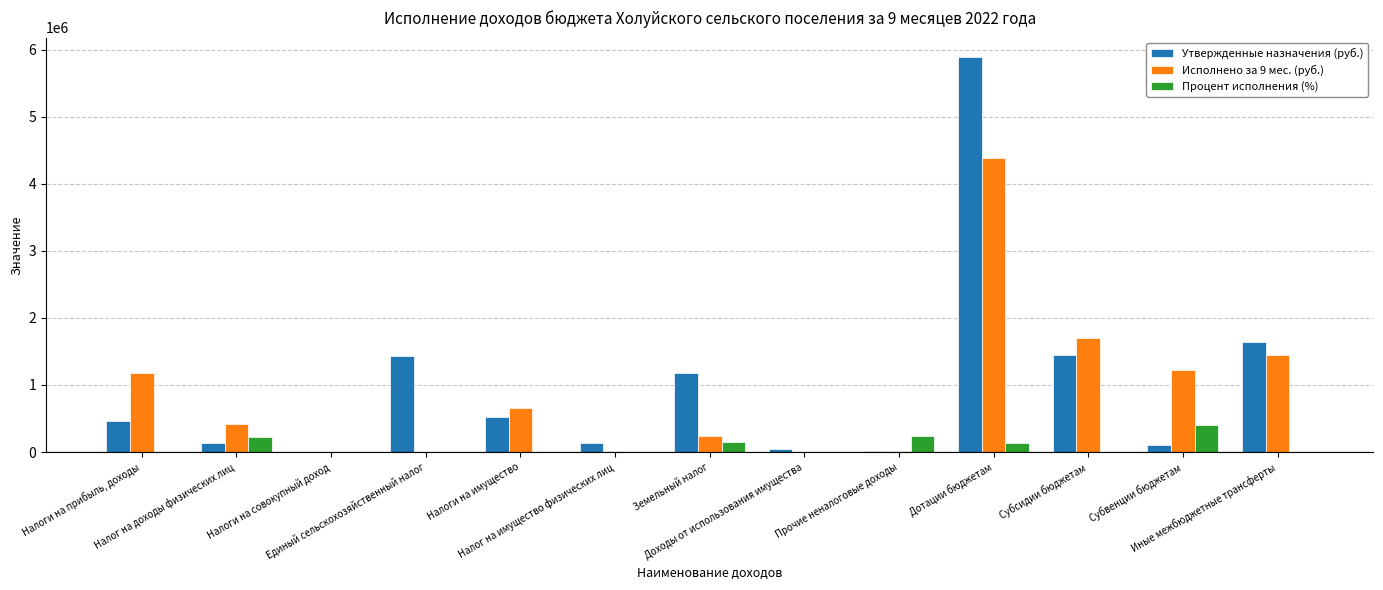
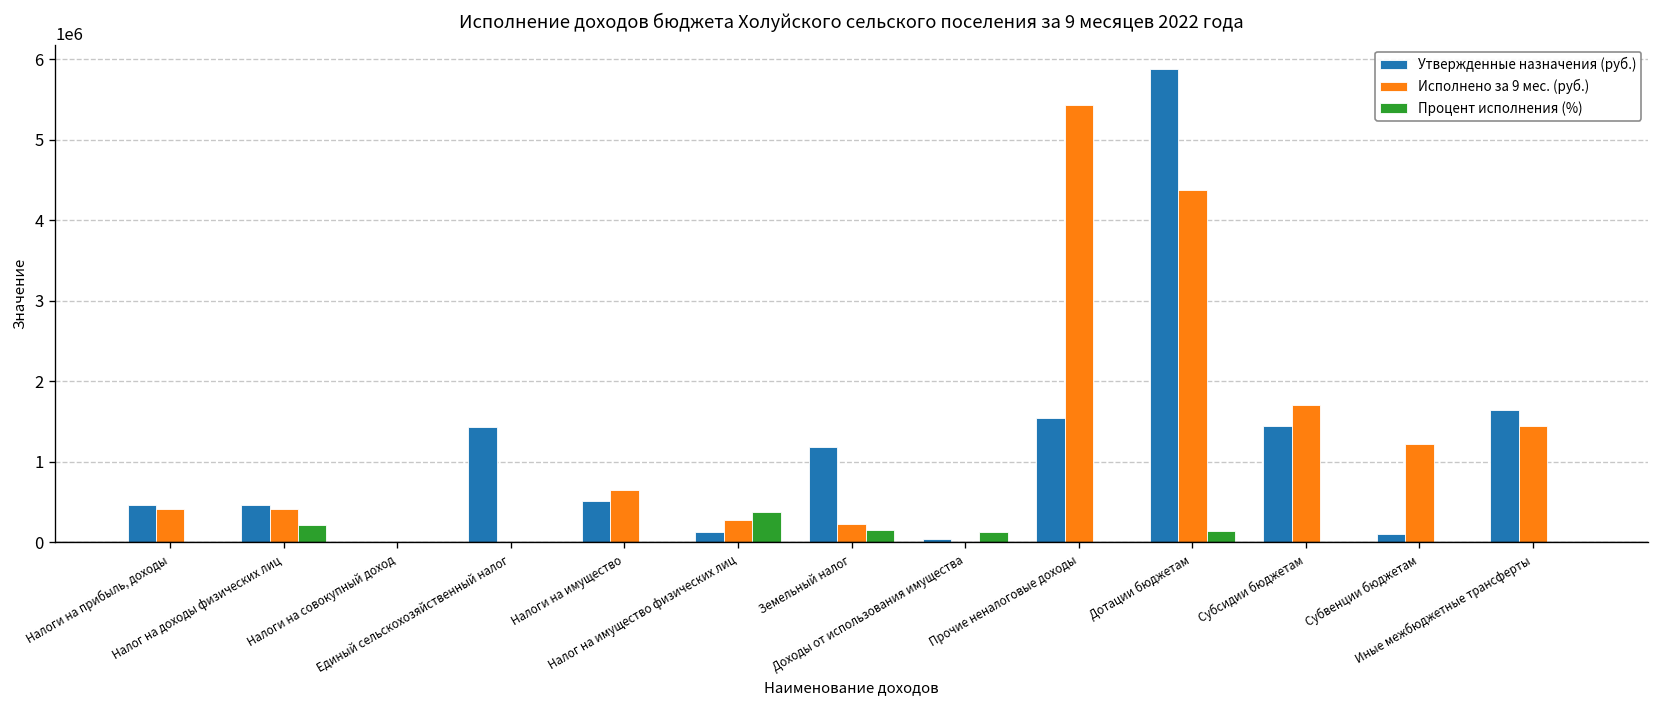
  {
    "Утвержденные назначения (руб.)": {
      "Налоги на прибыль, доходы": 500000,
-     "Налог на доходы физических лиц": 100000,
+     "Налог на доходы физических лиц": 500000,
      "Единый сельскохозяйственный налог": 1400000,
      "Налоги на имущество": 500000,
      "Налог на имущество физических лиц": 100000,
      "Земельный налог": 1200000,
      "Доходы от использования имущества": 0,
-     "Прочие неналоговые доходы": 0,
+     "Прочие неналоговые доходы": 1500000,
      "Дотации бюджетам": 5900000,
      "Субсидии бюджетам": 1500000,
      "Субвенции бюджетам": 100000,
      "Иные межбюджетные трансферты": 1600000
    },
    "Исполнено за 9 мес. (руб.)": {
-     "Налоги на прибыль, доходы": 1200000,
+     "Налоги на прибыль, доходы": 400000,
      "Налог на доходы физических лиц": 400000,
      "Налоги на имущество": 700000,
-     "Налог на имущество физических лиц": 0,
+     "Налог на имущество физических лиц": 300000,
      "Земельный налог": 200000,
-     "Прочие неналоговые доходы": 0,
+     "Прочие неналоговые доходы": 5400000,
      "Дотации бюджетам": 4400000,
      "Субсидии бюджетам": 1700000,
      "Субвенции бюджетам": 1200000,
      "Иные межбюджетные трансферты": 1400000
    },
    "Процент исполнения (%)": {
      "Налог на доходы физических лиц": 200000,
-     "Налог на имущество физических лиц": 0,
+     "Налог на имущество физических лиц": 400000,
      "Земельный налог": 100000,
-     "Доходы от использования имущества": 0,
-     "Прочие неналоговые доходы": 200000,
+     "Доходы от использования имущества": 100000,
+     "Прочие неналоговые доходы": 0,
      "Дотации бюджетам": 100000,
-     "Субвенции бюджетам": 400000
+     "Субвенции бюджетам": 0
    }
  }
